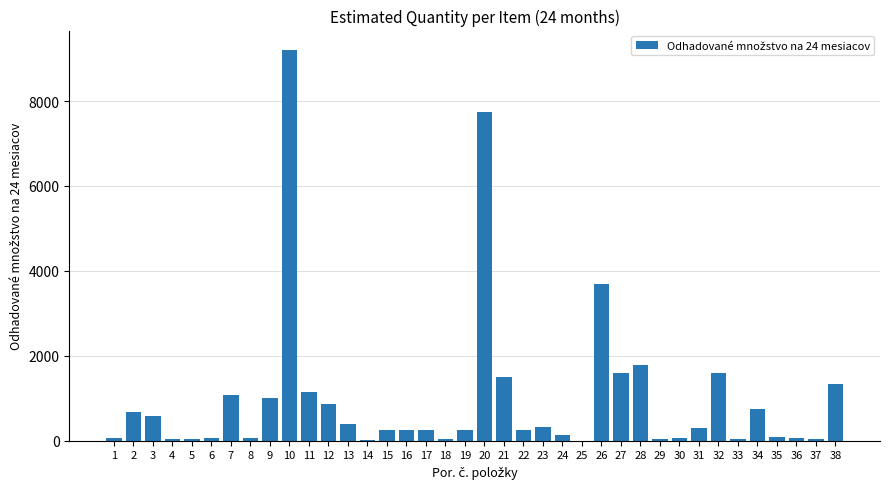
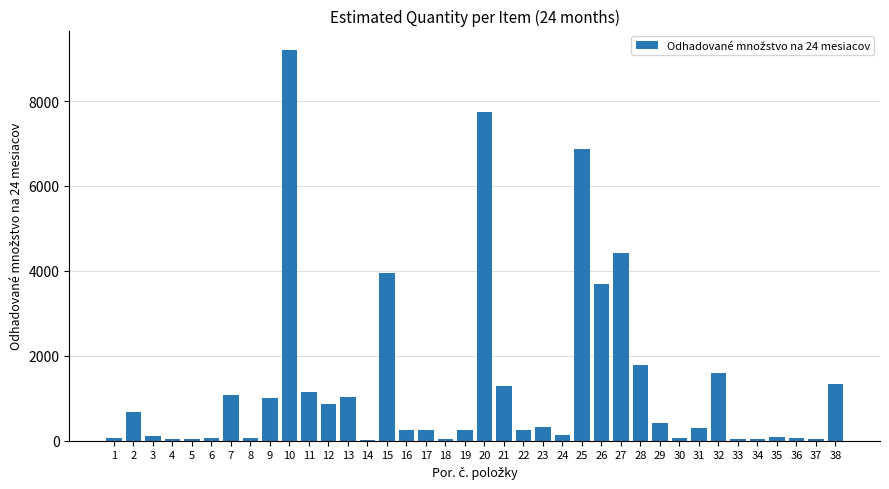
  {
    "1": 100,
    "2": 700,
-   "3": 600,
+   "3": 100,
    "6": 100,
    "7": 1100,
    "8": 100,
    "9": 1000,
    "10": 9200,
    "11": 1100,
    "12": 900,
-   "13": 400,
-   "15": 300,
+   "13": 1000,
+   "15": 4000,
    "16": 300,
    "17": 200,
    "19": 200,
    "20": 7700,
-   "21": 1500,
+   "21": 1300,
    "22": 300,
    "23": 300,
    "24": 100,
-   "25": 0,
+   "25": 6900,
    "26": 3700,
-   "27": 1600,
+   "27": 4400,
    "28": 1800,
-   "29": 0,
+   "29": 400,
    "30": 100,
    "31": 300,
    "32": 1600,
-   "34": 700,
+   "34": 100,
    "35": 100,
    "36": 100,
    "38": 1300
  }
